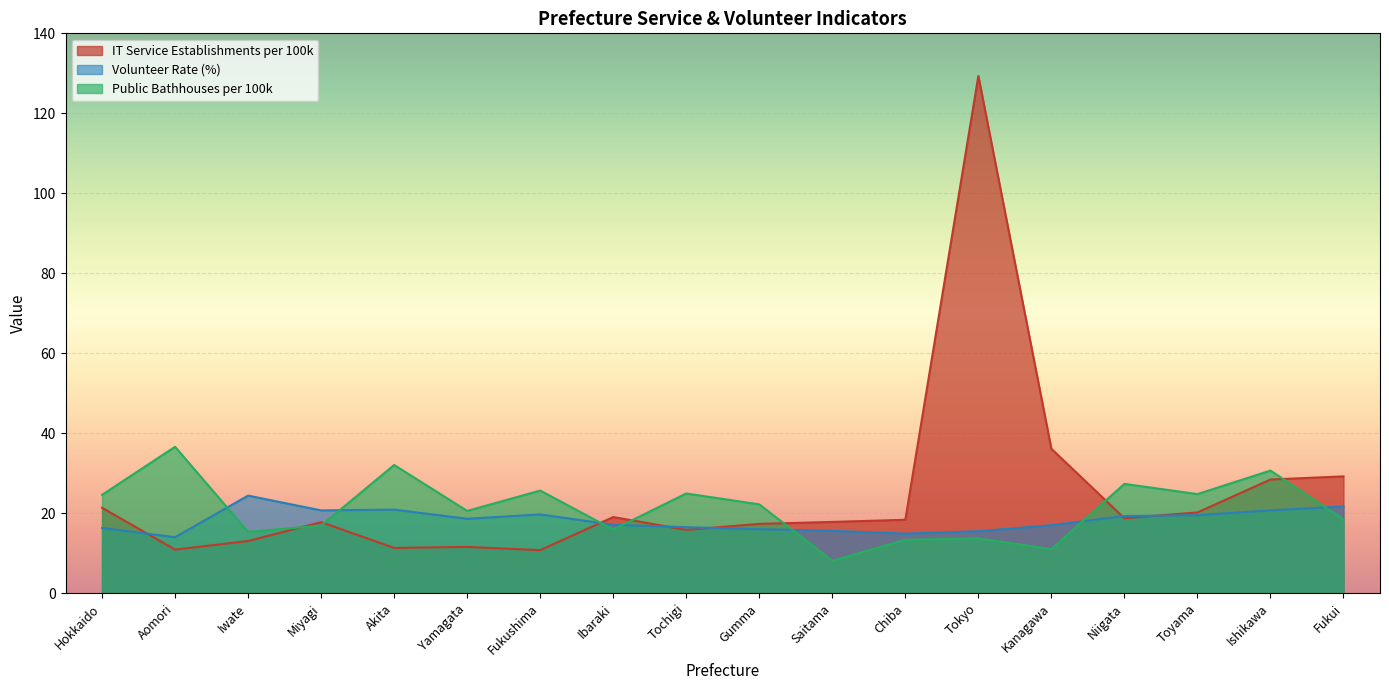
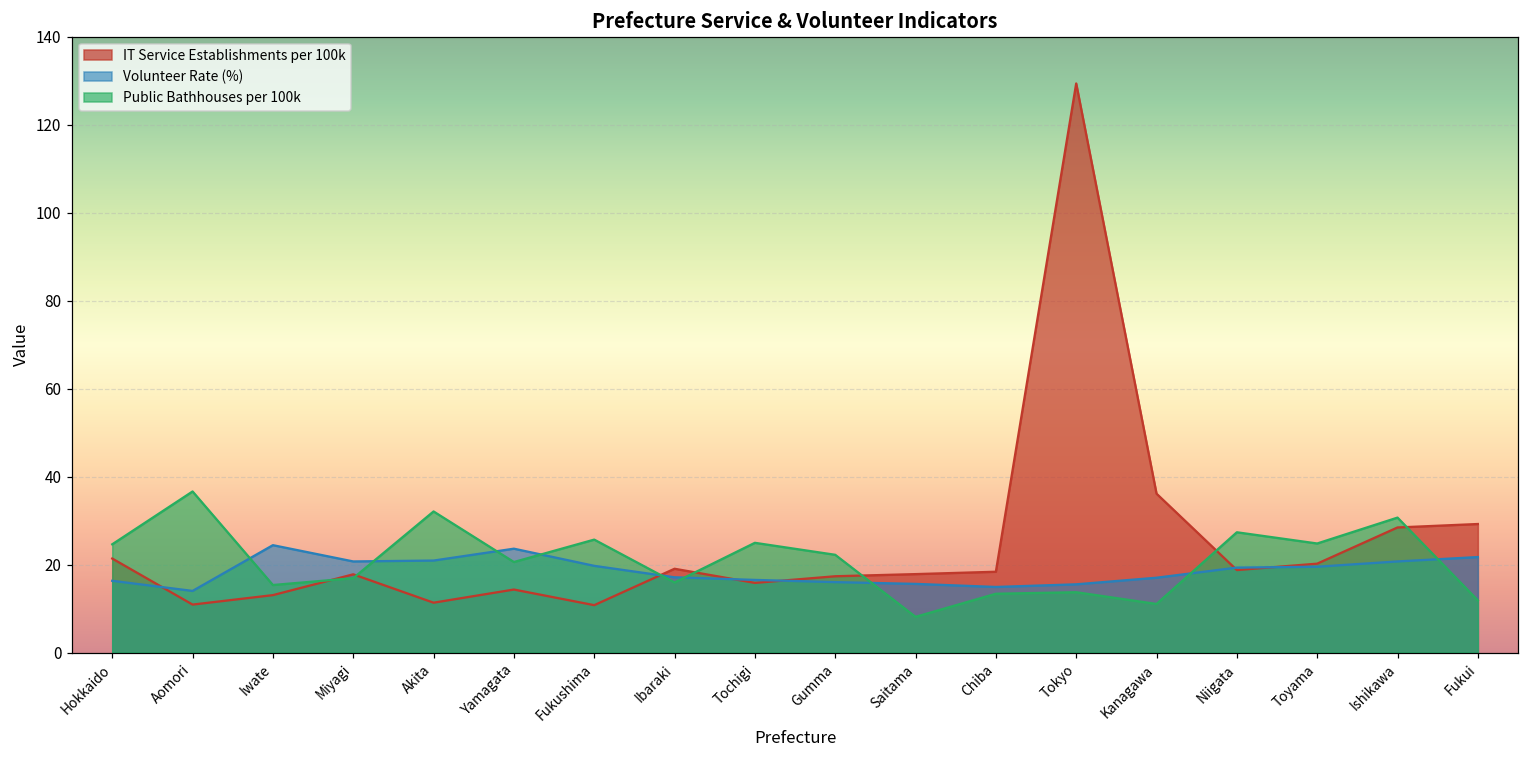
  {
    "IT Service Establishments per 100k": {
      "Hokkaido": 21,
      "Aomori": 11,
      "Iwate": 13,
      "Miyagi": 18,
      "Akita": 11,
-     "Yamagata": 12,
+     "Yamagata": 14,
      "Fukushima": 11,
      "Ibaraki": 19,
      "Tochigi": 16,
      "Gumma": 17,
      "Saitama": 18,
      "Chiba": 18,
      "Tokyo": 129,
      "Kanagawa": 36,
      "Toyama": 20,
      "Ishikawa": 28,
      "Fukui": 29
    },
    "Volunteer Rate (%)": {
      "Hokkaido": 16,
      "Aomori": 14,
      "Iwate": 24,
      "Miyagi": 21,
      "Akita": 21,
-     "Yamagata": 19,
+     "Yamagata": 24,
      "Fukushima": 20,
      "Ibaraki": 17,
      "Tochigi": 17,
      "Gumma": 16,
      "Saitama": 16,
      "Chiba": 15,
      "Tokyo": 16,
      "Kanagawa": 17,
      "Toyama": 20,
      "Ishikawa": 21,
      "Fukui": 22
    },
    "Public Bathhouses per 100k": {
      "Hokkaido": 25,
      "Aomori": 37,
      "Iwate": 15,
      "Miyagi": 17,
      "Akita": 32,
      "Yamagata": 21,
      "Fukushima": 26,
      "Ibaraki": 16,
      "Tochigi": 25,
      "Gumma": 22,
      "Saitama": 8,
      "Chiba": 13,
      "Tokyo": 14,
      "Kanagawa": 11,
      "Niigata": 27,
      "Toyama": 25,
      "Ishikawa": 31,
-     "Fukui": 18
+     "Fukui": 12
    }
  }
